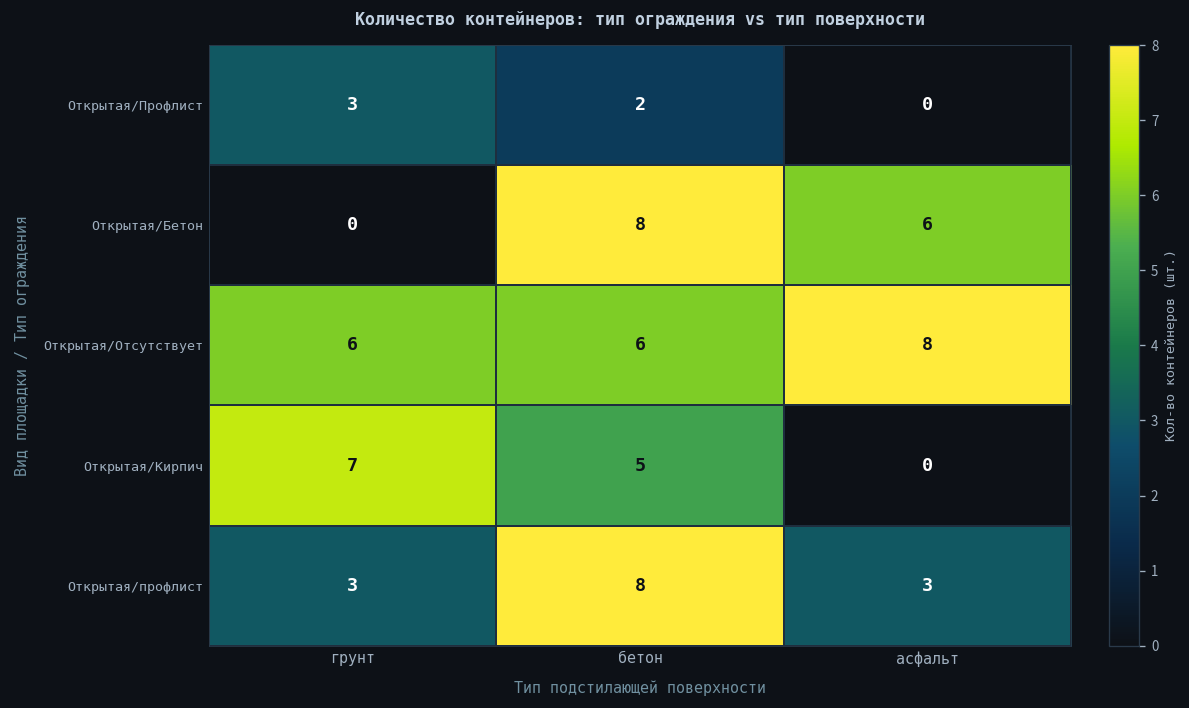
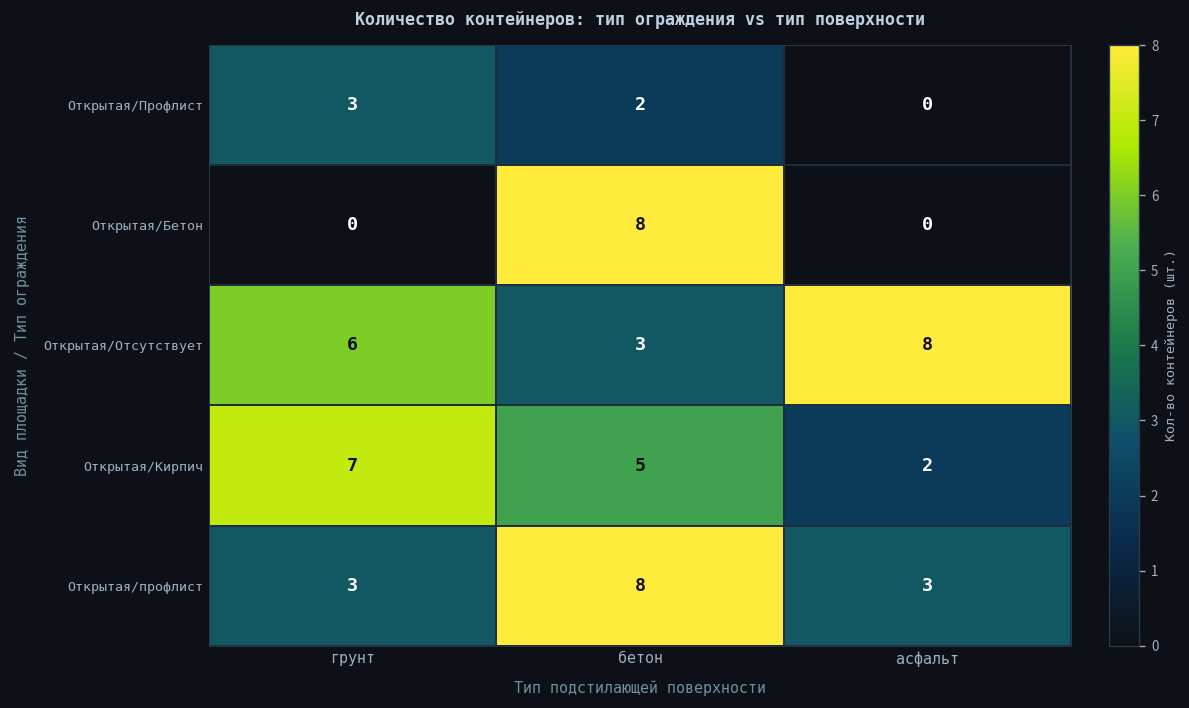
  {
    "Открытая/Профлист": {
      "грунт": 3,
      "бетон": 2,
      "асфальт": 0
    },
    "Открытая/Бетон": {
      "грунт": 0,
      "бетон": 8,
-     "асфальт": 6
+     "асфальт": 0
    },
    "Открытая/Отсутствует": {
      "грунт": 6,
-     "бетон": 6,
+     "бетон": 3,
      "асфальт": 8
    },
    "Открытая/Кирпич": {
      "грунт": 7,
      "бетон": 5,
-     "асфальт": 0
+     "асфальт": 2
    },
    "Открытая/профлист": {
      "грунт": 3,
      "бетон": 8,
      "асфальт": 3
    }
  }
